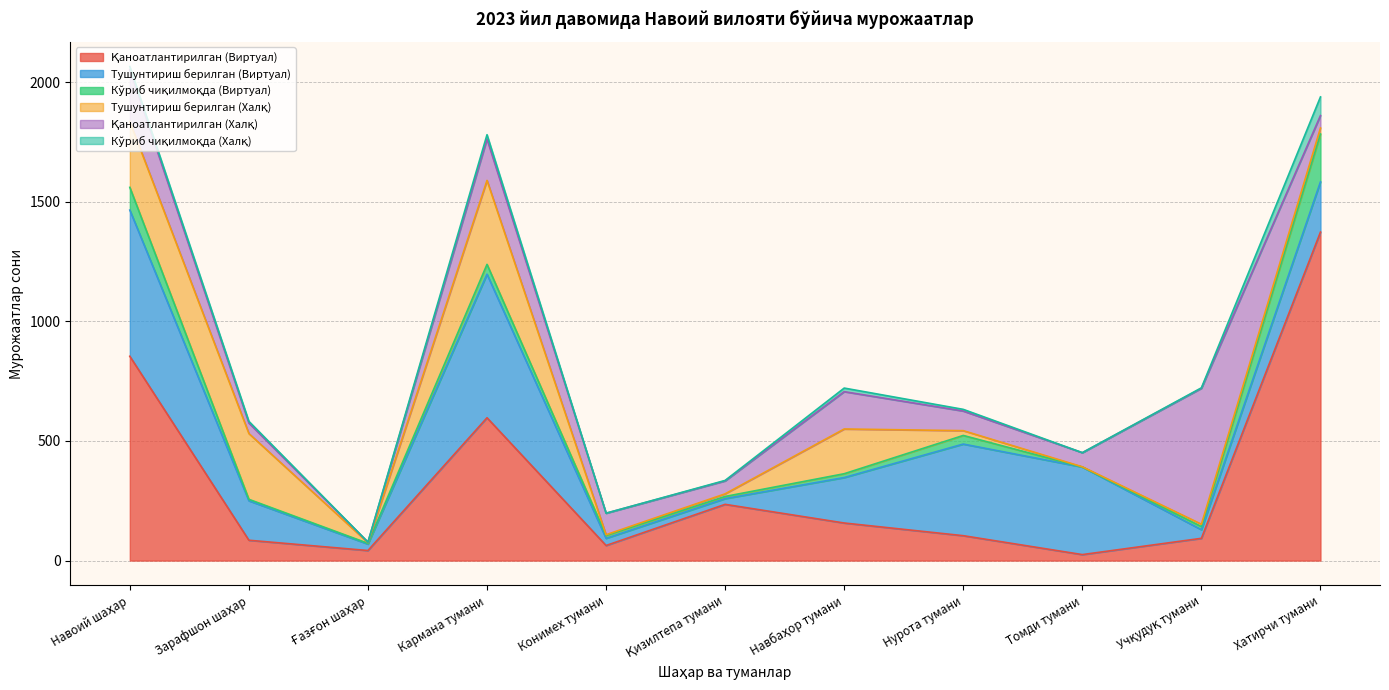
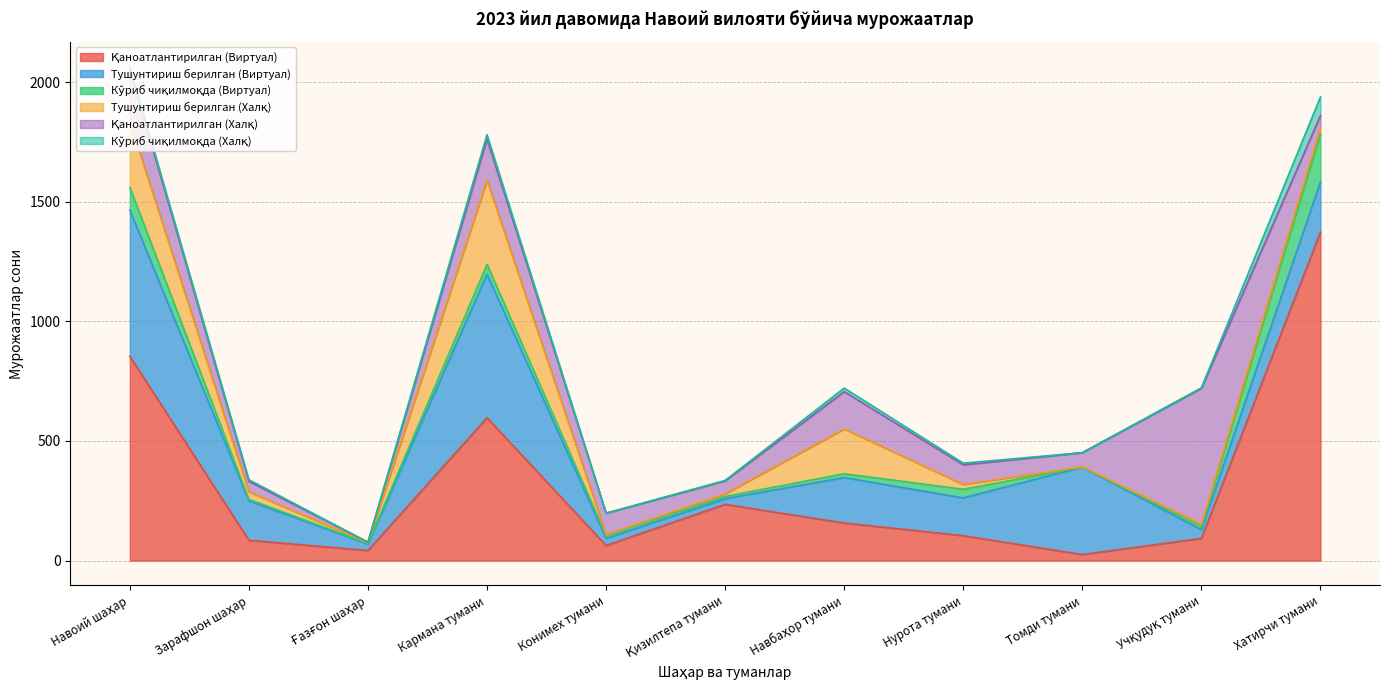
  {
    "Қаноатлантирилган (Виртуал)": {
      "Навоий шаҳар": 850,
      "Зарафшон шаҳар": 90,
      "Ғазғон шаҳар": 40,
      "Кармана тумани": 600,
      "Конимех тумани": 60,
      "Қизилтепа тумани": 240,
      "Навбаҳор тумани": 160,
      "Нурота тумани": 100,
      "Томди тумани": 30,
      "Учқудуқ тумани": 90,
      "Хатирчи тумани": 1370
    },
    "Тушунтириш берилган (Виртуал)": {
      "Навоий шаҳар": 610,
      "Кармана тумани": 600,
      "Конимех тумани": 30,
      "Навбаҳор тумани": 190,
-     "Нурота тумани": 380,
+     "Нурота тумани": 160,
      "Учқудуқ тумани": 40,
      "Хатирчи тумани": 210
    },
    "Тушунтириш берилган (Халқ)": {
-     "Зарафшон шаҳар": 280,
+     "Зарафшон шаҳар": 30,
      "Кармана тумани": 350,
      "Қизилтепа тумани": 10,
      "Навбаҳор тумани": 190,
      "Нурота тумани": 20,
      "Хатирчи тумани": 30
    },
    "Қаноатлантирилган (Халқ)": {
      "Кармана тумани": 170,
      "Навбаҳор тумани": 160,
      "Хатирчи тумани": 50
    }
  }
